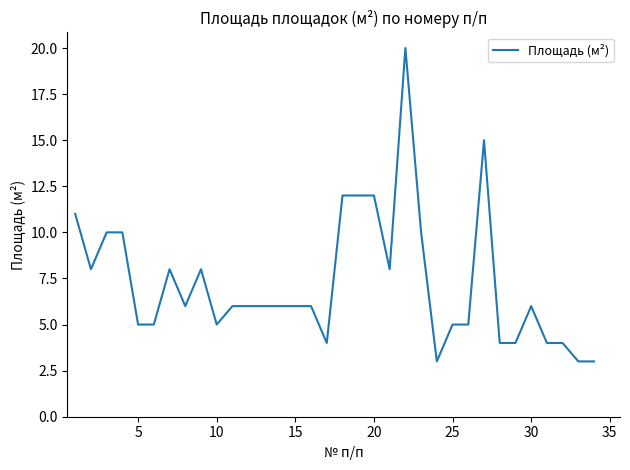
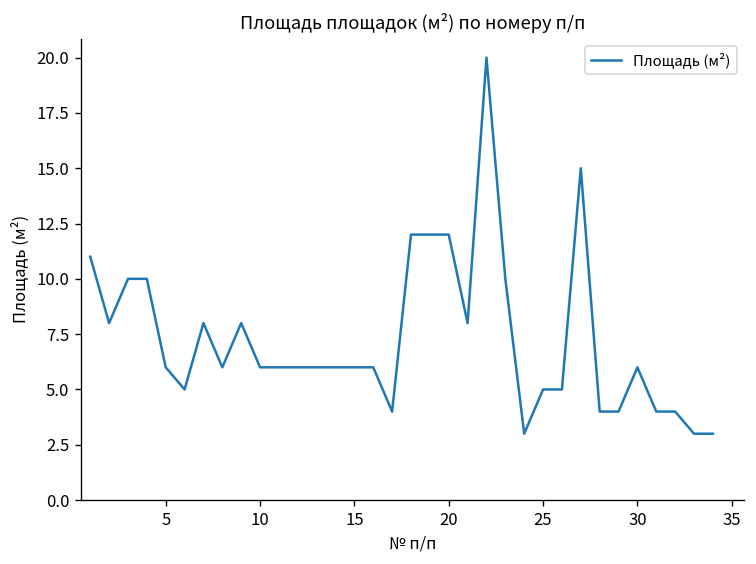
  {
-   "5": 5,
-   "10": 5,
+   "5": 6,
+   "10": 6,
    "15": 6,
    "20": 12,
    "25": 5,
    "30": 6
  }
